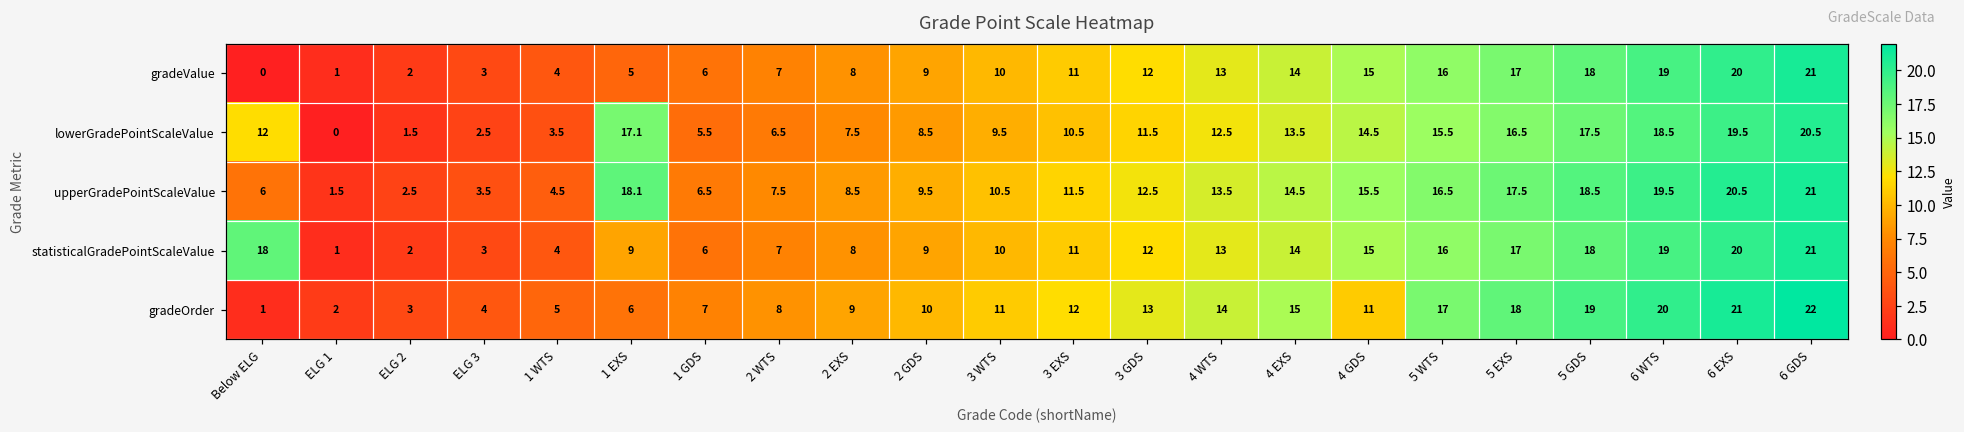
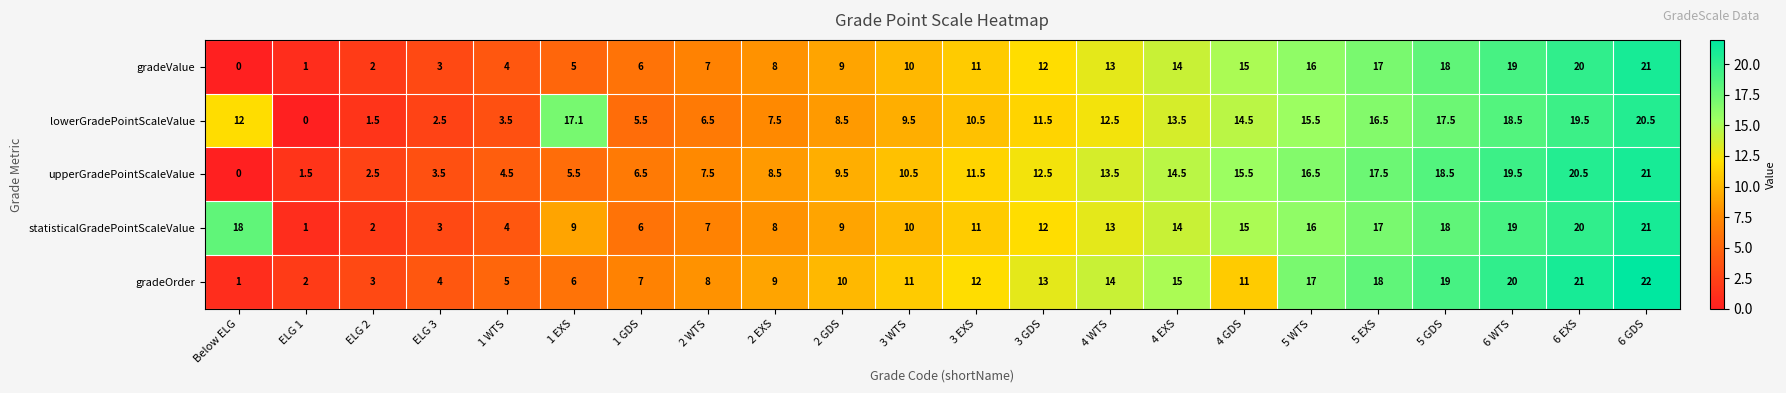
  {
    "gradeValue": {
      "Below ELG": 0,
      "ELG 1": 1,
      "ELG 2": 2,
      "ELG 3": 3,
      "1 WTS": 4,
      "1 EXS": 5,
      "1 GDS": 6,
      "2 WTS": 7,
      "2 EXS": 8,
      "2 GDS": 9,
      "3 WTS": 10,
      "3 EXS": 11,
      "3 GDS": 12,
      "4 WTS": 13,
      "4 EXS": 14,
      "4 GDS": 15,
      "5 WTS": 16,
      "5 EXS": 17,
      "5 GDS": 18,
      "6 WTS": 19,
      "6 EXS": 20,
      "6 GDS": 21
    },
    "lowerGradePointScaleValue": {
      "Below ELG": 12,
      "ELG 1": 0,
      "ELG 2": 1.5,
      "ELG 3": 2.5,
      "1 WTS": 3.5,
      "1 EXS": 17.1,
      "1 GDS": 5.5,
      "2 WTS": 6.5,
      "2 EXS": 7.5,
      "2 GDS": 8.5,
      "3 WTS": 9.5,
      "3 EXS": 10.5,
      "3 GDS": 11.5,
      "4 WTS": 12.5,
      "4 EXS": 13.5,
      "4 GDS": 14.5,
      "5 WTS": 15.5,
      "5 EXS": 16.5,
      "5 GDS": 17.5,
      "6 WTS": 18.5,
      "6 EXS": 19.5,
      "6 GDS": 20.5
    },
    "upperGradePointScaleValue": {
-     "Below ELG": 6,
+     "Below ELG": 0,
      "ELG 1": 1.5,
      "ELG 2": 2.5,
      "ELG 3": 3.5,
      "1 WTS": 4.5,
-     "1 EXS": 18.1,
+     "1 EXS": 5.5,
      "1 GDS": 6.5,
      "2 WTS": 7.5,
      "2 EXS": 8.5,
      "2 GDS": 9.5,
      "3 WTS": 10.5,
      "3 EXS": 11.5,
      "3 GDS": 12.5,
      "4 WTS": 13.5,
      "4 EXS": 14.5,
      "4 GDS": 15.5,
      "5 WTS": 16.5,
      "5 EXS": 17.5,
      "5 GDS": 18.5,
      "6 WTS": 19.5,
      "6 EXS": 20.5,
      "6 GDS": 21
    },
    "statisticalGradePointScaleValue": {
      "Below ELG": 18,
      "ELG 1": 1,
      "ELG 2": 2,
      "ELG 3": 3,
      "1 WTS": 4,
      "1 EXS": 9,
      "1 GDS": 6,
      "2 WTS": 7,
      "2 EXS": 8,
      "2 GDS": 9,
      "3 WTS": 10,
      "3 EXS": 11,
      "3 GDS": 12,
      "4 WTS": 13,
      "4 EXS": 14,
      "4 GDS": 15,
      "5 WTS": 16,
      "5 EXS": 17,
      "5 GDS": 18,
      "6 WTS": 19,
      "6 EXS": 20,
      "6 GDS": 21
    },
    "gradeOrder": {
      "Below ELG": 1,
      "ELG 1": 2,
      "ELG 2": 3,
      "ELG 3": 4,
      "1 WTS": 5,
      "1 EXS": 6,
      "1 GDS": 7,
      "2 WTS": 8,
      "2 EXS": 9,
      "2 GDS": 10,
      "3 WTS": 11,
      "3 EXS": 12,
      "3 GDS": 13,
      "4 WTS": 14,
      "4 EXS": 15,
      "4 GDS": 11,
      "5 WTS": 17,
      "5 EXS": 18,
      "5 GDS": 19,
      "6 WTS": 20,
      "6 EXS": 21,
      "6 GDS": 22
    }
  }
